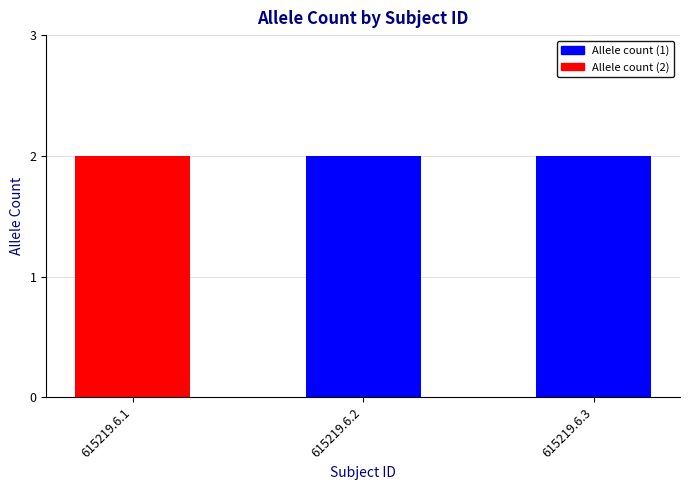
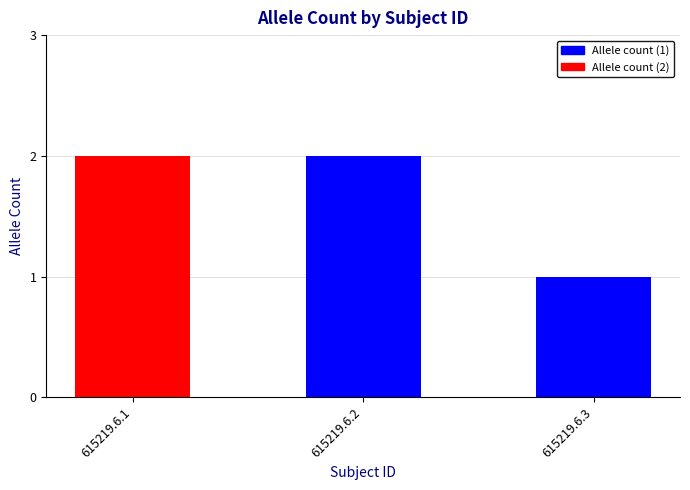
  {
    "615219.6.1": 2,
    "615219.6.2": 2,
-   "615219.6.3": 2
+   "615219.6.3": 1
  }
